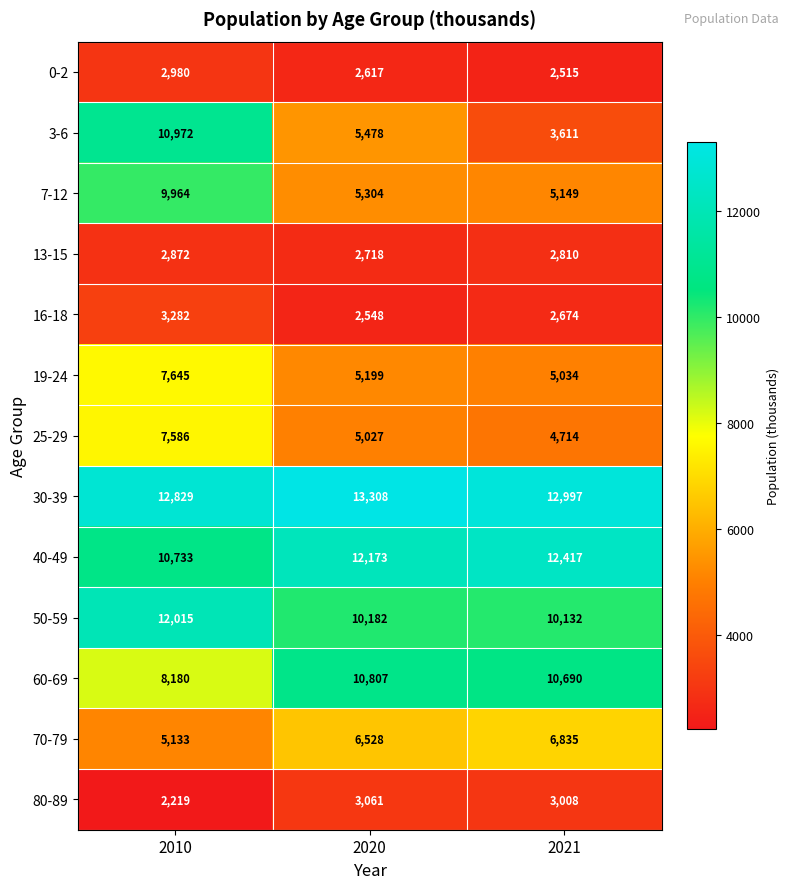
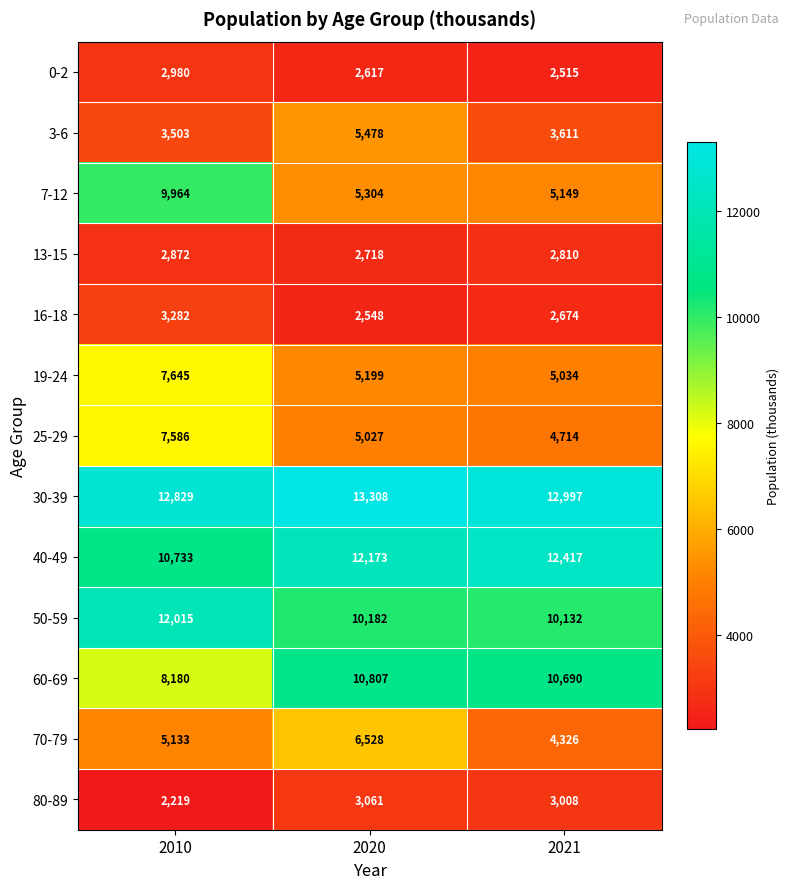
  {
    "0-2": {
      "2010": "2,980",
      "2020": "2,617",
      "2021": "2,515"
    },
    "3-6": {
-     "2010": "10,972",
+     "2010": "3,503",
      "2020": "5,478",
      "2021": "3,611"
    },
    "7-12": {
      "2010": "9,964",
      "2020": "5,304",
      "2021": "5,149"
    },
    "13-15": {
      "2010": "2,872",
      "2020": "2,718",
      "2021": "2,810"
    },
    "16-18": {
      "2010": "3,282",
      "2020": "2,548",
      "2021": "2,674"
    },
    "19-24": {
      "2010": "7,645",
      "2020": "5,199",
      "2021": "5,034"
    },
    "25-29": {
      "2010": "7,586",
      "2020": "5,027",
      "2021": "4,714"
    },
    "30-39": {
      "2010": "12,829",
      "2020": "13,308",
      "2021": "12,997"
    },
    "40-49": {
      "2010": "10,733",
      "2020": "12,173",
      "2021": "12,417"
    },
    "50-59": {
      "2010": "12,015",
      "2020": "10,182",
      "2021": "10,132"
    },
    "60-69": {
      "2010": "8,180",
      "2020": "10,807",
      "2021": "10,690"
    },
    "70-79": {
      "2010": "5,133",
      "2020": "6,528",
-     "2021": "6,835"
+     "2021": "4,326"
    },
    "80-89": {
      "2010": "2,219",
      "2020": "3,061",
      "2021": "3,008"
    }
  }
